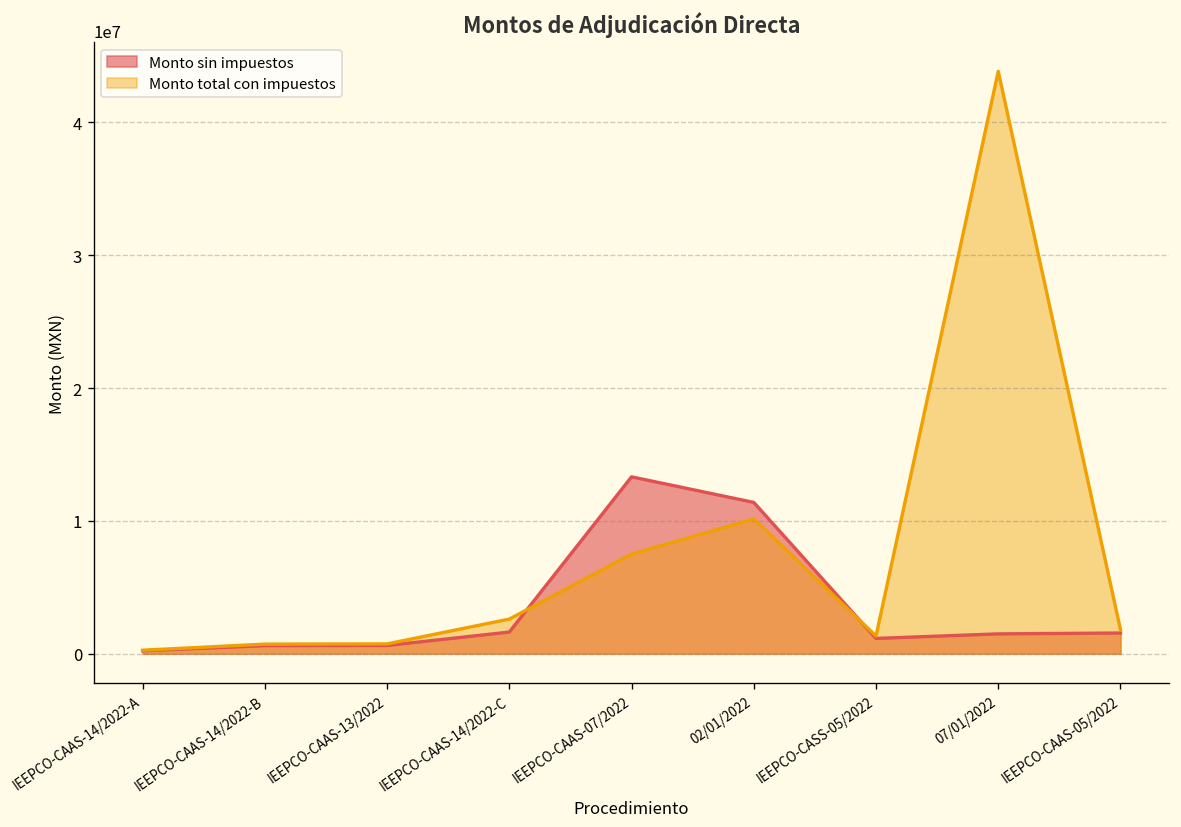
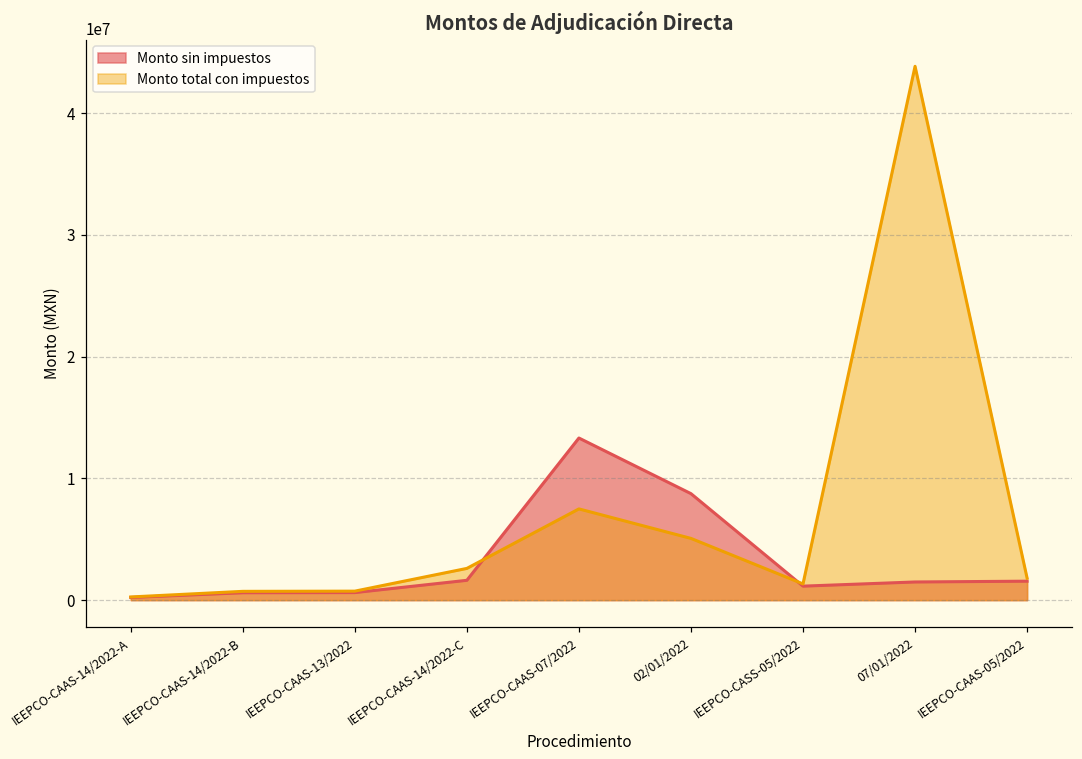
  {
    "Monto sin impuestos": {
      "IEEPCO-CAAS-14/2022-C": 1600000,
      "IEEPCO-CAAS-07/2022": 13300000,
-     "02/01/2022": 11400000,
+     "02/01/2022": 8700000,
      "07/01/2022": 1500000,
      "IEEPCO-CAAS-05/2022": 1600000
    },
    "Monto total con impuestos": {
      "IEEPCO-CAAS-14/2022-C": 2600000,
      "IEEPCO-CAAS-07/2022": 7500000,
-     "02/01/2022": 10100000,
+     "02/01/2022": 5100000,
      "07/01/2022": 43800000,
      "IEEPCO-CAAS-05/2022": 1800000
    }
  }
